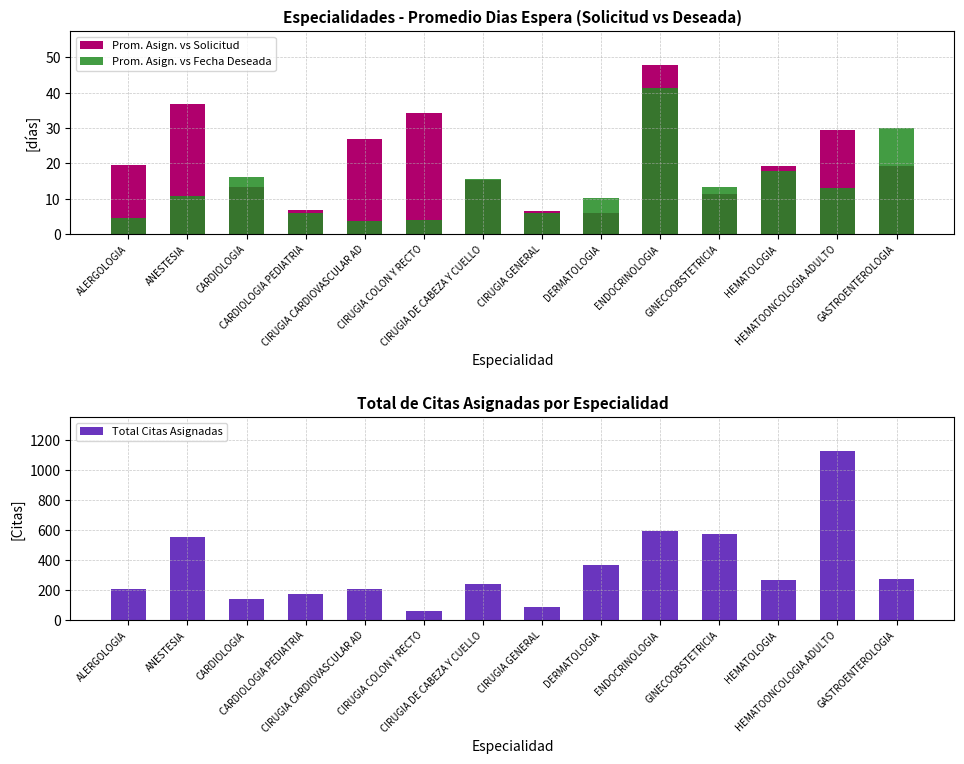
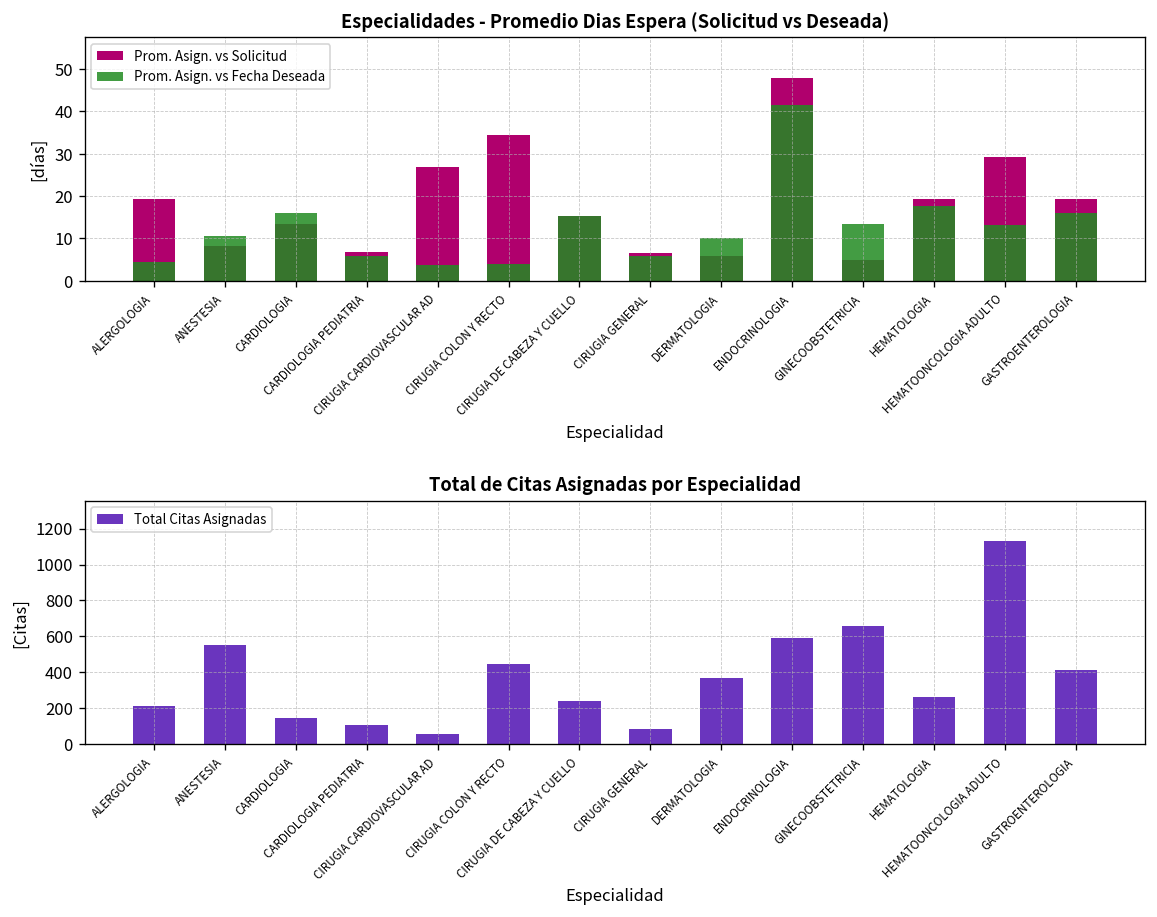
  {
    "Especialidades - Promedio Dias Espera (Solicitud vs Deseada)": {
      "Prom. Asign. vs Solicitud": {
        "ALERGOLOGIA": 19,
-       "ANESTESIA": 37,
+       "ANESTESIA": 8,
        "CARDIOLOGIA PEDIATRIA": 7,
        "CIRUGIA CARDIOVASCULAR AD": 27,
        "CIRUGIA COLON Y RECTO": 34,
        "CIRUGIA DE CABEZA Y CUELLO": 15,
        "CIRUGIA GENERAL": 6,
        "ENDOCRINOLOGIA": 48,
-       "GINECOOBSTETRICIA": 11,
+       "GINECOOBSTETRICIA": 5,
        "HEMATOLOGIA": 19,
        "HEMATOONCOLOGIA ADULTO": 29
      },
      "Prom. Asign. vs Fecha Deseada": {
        "CARDIOLOGIA": 16,
        "CIRUGIA DE CABEZA Y CUELLO": 15,
        "DERMATOLOGIA": 10,
        "GINECOOBSTETRICIA": 13,
-       "GASTROENTEROLOGIA": 30
+       "GASTROENTEROLOGIA": 16
      }
    },
    "Total de Citas Asignadas por Especialidad": {
      "ALERGOLOGIA": 210,
      "ANESTESIA": 550,
      "CARDIOLOGIA": 140,
-     "CARDIOLOGIA PEDIATRIA": 170,
-     "CIRUGIA CARDIOVASCULAR AD": 210,
-     "CIRUGIA COLON Y RECTO": 60,
+     "CARDIOLOGIA PEDIATRIA": 110,
+     "CIRUGIA CARDIOVASCULAR AD": 60,
+     "CIRUGIA COLON Y RECTO": 450,
      "CIRUGIA DE CABEZA Y CUELLO": 240,
      "CIRUGIA GENERAL": 90,
      "DERMATOLOGIA": 370,
      "ENDOCRINOLOGIA": 590,
-     "GINECOOBSTETRICIA": 570,
+     "GINECOOBSTETRICIA": 660,
      "HEMATOLOGIA": 270,
      "HEMATOONCOLOGIA ADULTO": 1130,
-     "GASTROENTEROLOGIA": 270
+     "GASTROENTEROLOGIA": 410
    }
  }
